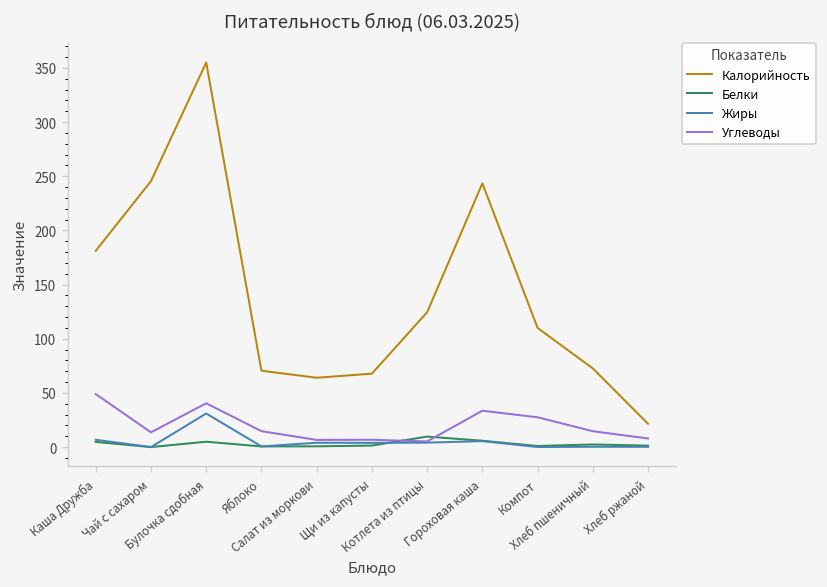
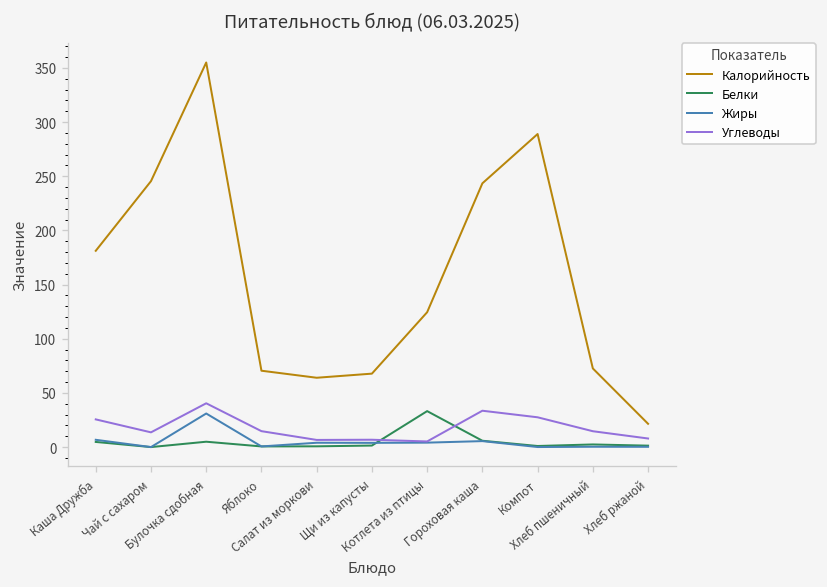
  {
    "Калорийность": {
      "Каша Дружба": 180,
      "Чай с сахаром": 250,
      "Булочка сдобная": 360,
      "Яблоко": 70,
      "Салат из моркови": 60,
      "Щи из капусты": 70,
      "Котлета из птицы": 120,
      "Гороховая каша": 240,
-     "Компот": 110,
+     "Компот": 290,
      "Хлеб пшеничный": 70,
      "Хлеб ржаной": 20
    },
    "Белки": {
      "Булочка сдобная": 0,
      "Салат из моркови": 0,
-     "Котлета из птицы": 10
+     "Котлета из птицы": 30
    },
    "Жиры": {
      "Булочка сдобная": 30
    },
    "Углеводы": {
-     "Каша Дружба": 50,
+     "Каша Дружба": 30,
      "Чай с сахаром": 10,
      "Булочка сдобная": 40,
      "Яблоко": 10,
      "Щи из капусты": 10,
      "Гороховая каша": 30,
      "Компот": 30,
      "Хлеб пшеничный": 10,
      "Хлеб ржаной": 10
    }
  }
